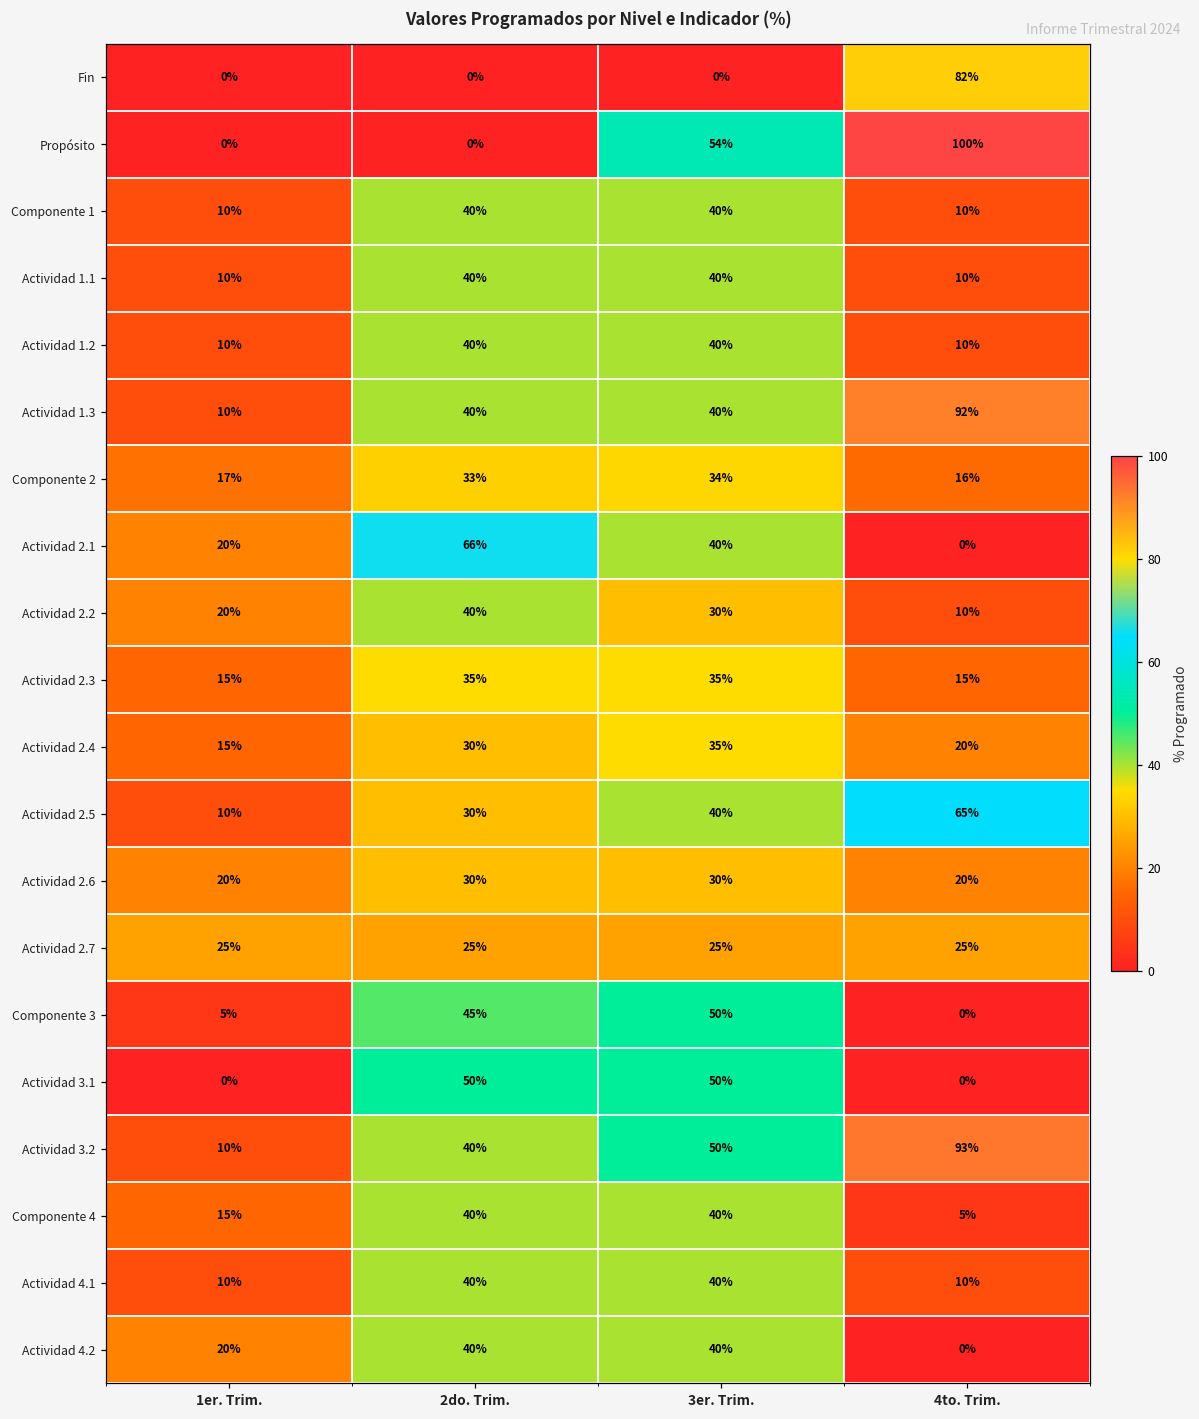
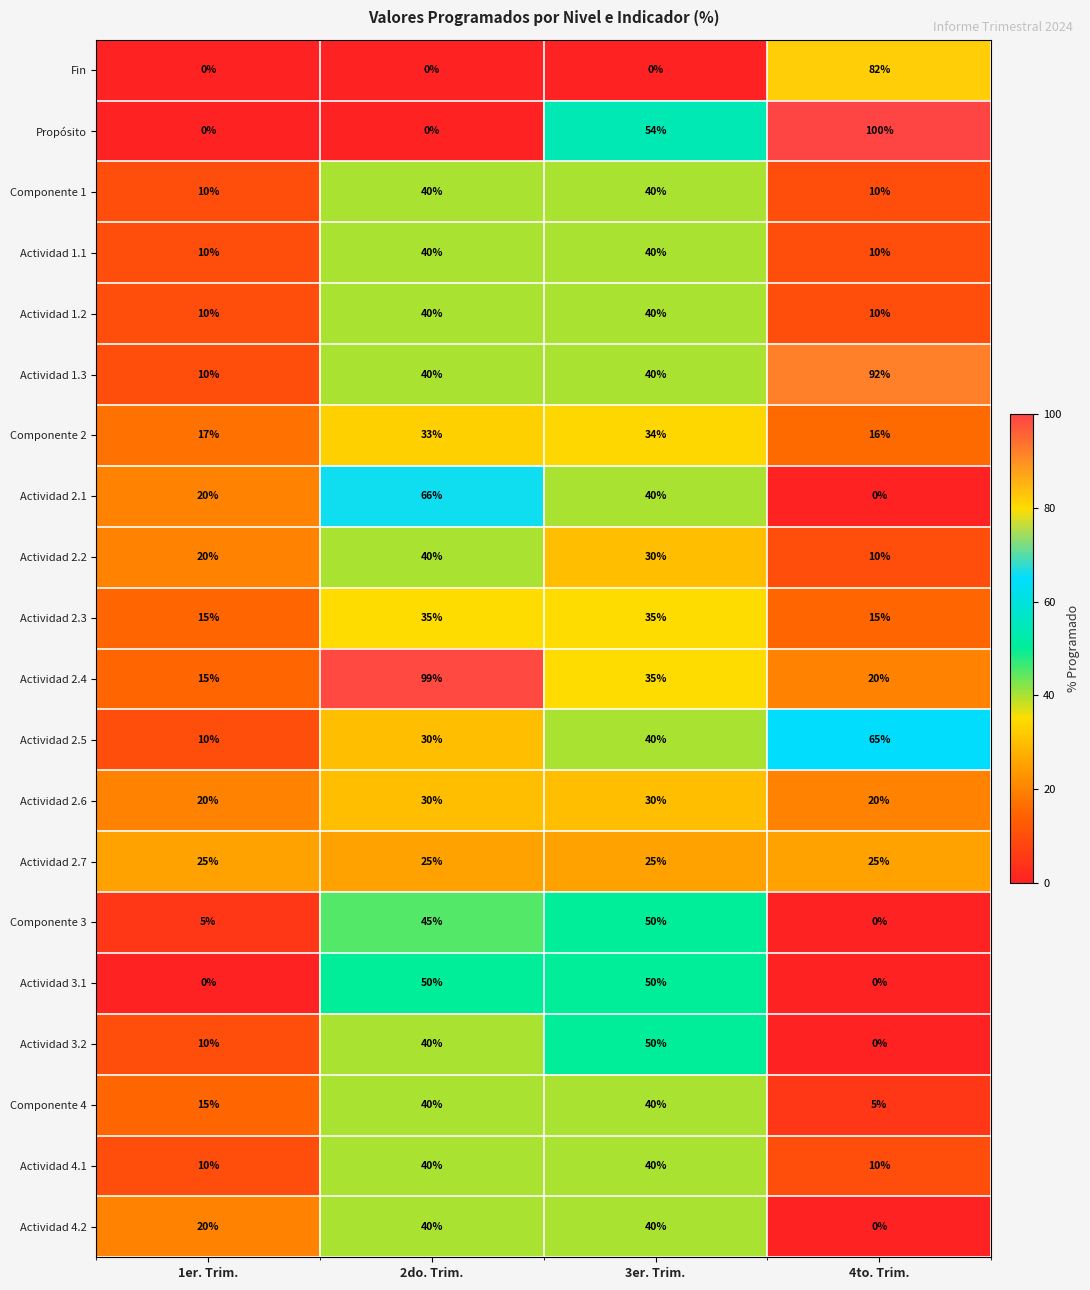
  {
    "Fin": {
      "1er. Trim.": "0%",
      "2do. Trim.": "0%",
      "3er. Trim.": "0%",
      "4to. Trim.": "82%"
    },
    "Propósito": {
      "1er. Trim.": "0%",
      "2do. Trim.": "0%",
      "3er. Trim.": "54%",
      "4to. Trim.": "100%"
    },
    "Componente 1": {
      "1er. Trim.": "10%",
      "2do. Trim.": "40%",
      "3er. Trim.": "40%",
      "4to. Trim.": "10%"
    },
    "Actividad 1.1": {
      "1er. Trim.": "10%",
      "2do. Trim.": "40%",
      "3er. Trim.": "40%",
      "4to. Trim.": "10%"
    },
    "Actividad 1.2": {
      "1er. Trim.": "10%",
      "2do. Trim.": "40%",
      "3er. Trim.": "40%",
      "4to. Trim.": "10%"
    },
    "Actividad 1.3": {
      "1er. Trim.": "10%",
      "2do. Trim.": "40%",
      "3er. Trim.": "40%",
      "4to. Trim.": "92%"
    },
    "Componente 2": {
      "1er. Trim.": "17%",
      "2do. Trim.": "33%",
      "3er. Trim.": "34%",
      "4to. Trim.": "16%"
    },
    "Actividad 2.1": {
      "1er. Trim.": "20%",
      "2do. Trim.": "66%",
      "3er. Trim.": "40%",
      "4to. Trim.": "0%"
    },
    "Actividad 2.2": {
      "1er. Trim.": "20%",
      "2do. Trim.": "40%",
      "3er. Trim.": "30%",
      "4to. Trim.": "10%"
    },
    "Actividad 2.3": {
      "1er. Trim.": "15%",
      "2do. Trim.": "35%",
      "3er. Trim.": "35%",
      "4to. Trim.": "15%"
    },
    "Actividad 2.4": {
      "1er. Trim.": "15%",
-     "2do. Trim.": "30%",
+     "2do. Trim.": "99%",
      "3er. Trim.": "35%",
      "4to. Trim.": "20%"
    },
    "Actividad 2.5": {
      "1er. Trim.": "10%",
      "2do. Trim.": "30%",
      "3er. Trim.": "40%",
      "4to. Trim.": "65%"
    },
    "Actividad 2.6": {
      "1er. Trim.": "20%",
      "2do. Trim.": "30%",
      "3er. Trim.": "30%",
      "4to. Trim.": "20%"
    },
    "Actividad 2.7": {
      "1er. Trim.": "25%",
      "2do. Trim.": "25%",
      "3er. Trim.": "25%",
      "4to. Trim.": "25%"
    },
    "Componente 3": {
      "1er. Trim.": "5%",
      "2do. Trim.": "45%",
      "3er. Trim.": "50%",
      "4to. Trim.": "0%"
    },
    "Actividad 3.1": {
      "1er. Trim.": "0%",
      "2do. Trim.": "50%",
      "3er. Trim.": "50%",
      "4to. Trim.": "0%"
    },
    "Actividad 3.2": {
      "1er. Trim.": "10%",
      "2do. Trim.": "40%",
      "3er. Trim.": "50%",
-     "4to. Trim.": "93%"
+     "4to. Trim.": "0%"
    },
    "Componente 4": {
      "1er. Trim.": "15%",
      "2do. Trim.": "40%",
      "3er. Trim.": "40%",
      "4to. Trim.": "5%"
    },
    "Actividad 4.1": {
      "1er. Trim.": "10%",
      "2do. Trim.": "40%",
      "3er. Trim.": "40%",
      "4to. Trim.": "10%"
    },
    "Actividad 4.2": {
      "1er. Trim.": "20%",
      "2do. Trim.": "40%",
      "3er. Trim.": "40%",
      "4to. Trim.": "0%"
    }
  }
